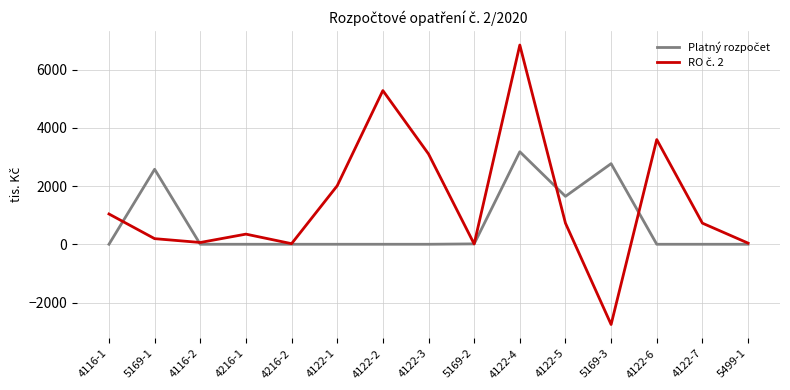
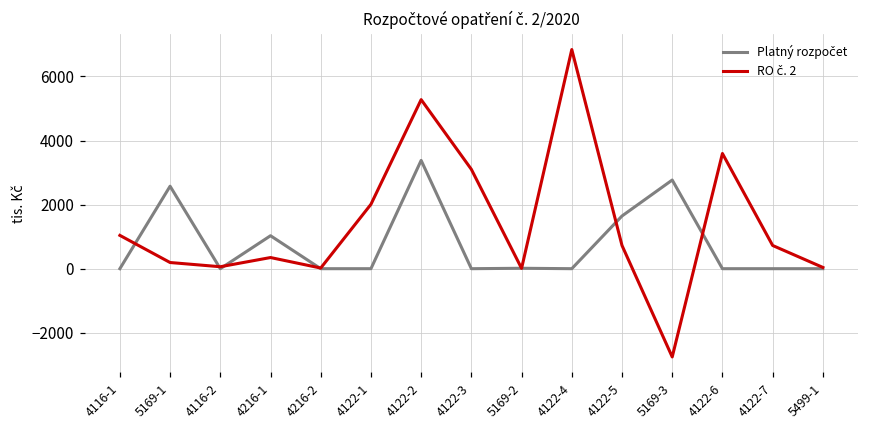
  {
    "Platný rozpočet": {
      "4116-1": 0,
      "5169-1": 2600,
-     "4216-1": 0,
+     "4216-1": 1000,
      "4122-1": 0,
-     "4122-2": 0,
+     "4122-2": 3400,
      "4122-3": 0,
-     "4122-4": 3200,
+     "4122-4": 0,
      "4122-5": 1600,
      "5169-3": 2800,
      "4122-6": 0,
      "4122-7": 0
    },
    "RO č. 2": {
      "4116-1": 1000,
      "5169-1": 200,
      "4216-1": 300,
      "4122-1": 2000,
      "4122-2": 5300,
      "4122-3": 3100,
      "4122-4": 6800,
      "4122-5": 700,
      "5169-3": -2800,
      "4122-6": 3600,
      "4122-7": 700
    }
  }
